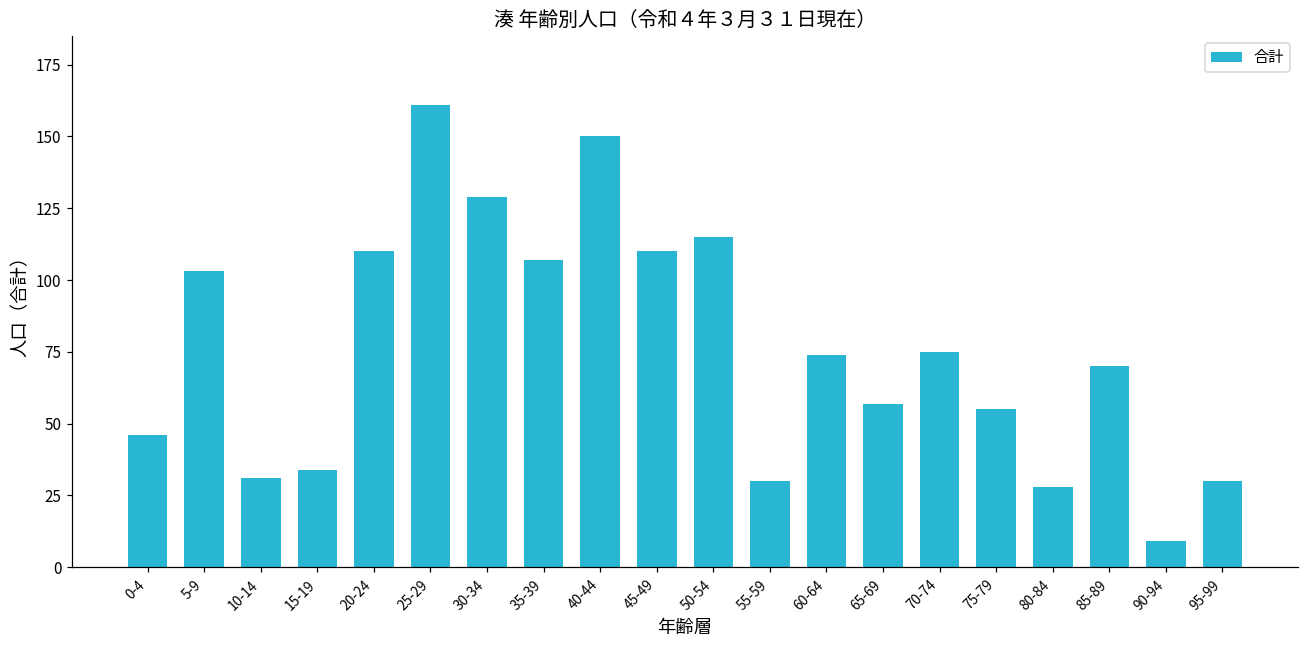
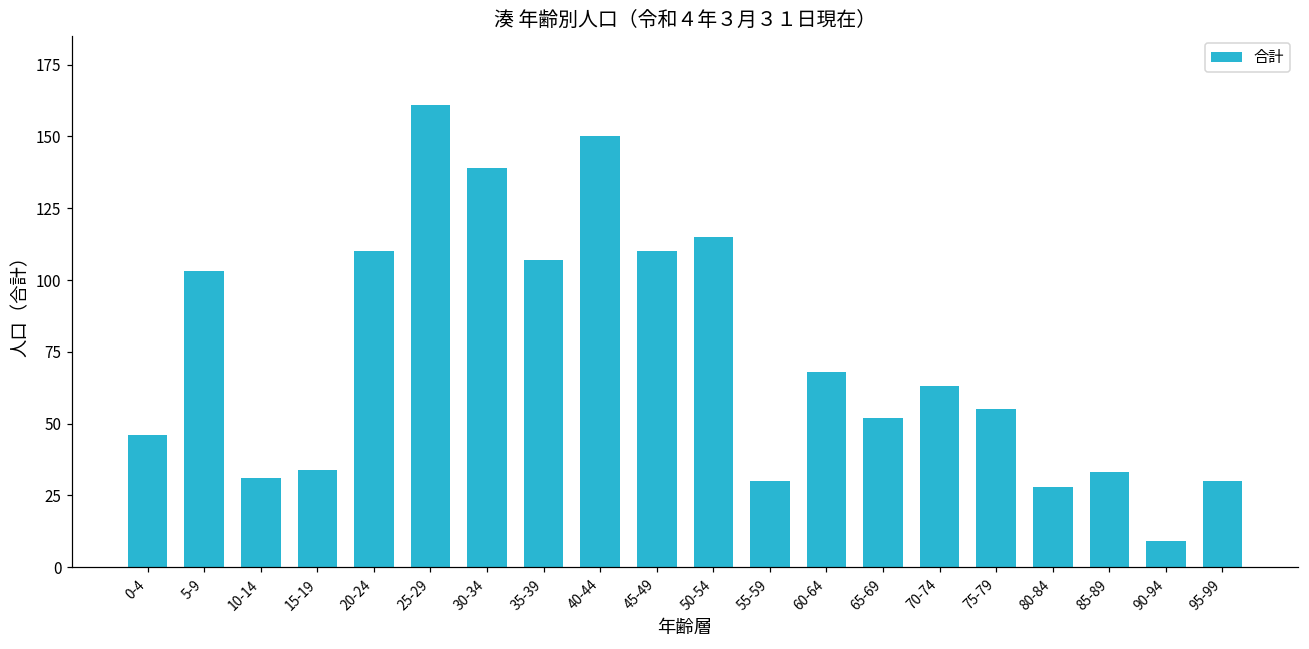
  {
    "0-4": 46,
    "5-9": 103,
    "10-14": 31,
    "15-19": 34,
    "20-24": 110,
    "25-29": 161,
-   "30-34": 129,
+   "30-34": 139,
    "35-39": 107,
    "40-44": 150,
    "45-49": 110,
    "50-54": 115,
    "55-59": 30,
-   "60-64": 74,
-   "65-69": 57,
-   "70-74": 75,
+   "60-64": 68,
+   "65-69": 52,
+   "70-74": 63,
    "75-79": 55,
    "80-84": 28,
-   "85-89": 70,
+   "85-89": 33,
    "90-94": 9,
    "95-99": 30
  }
